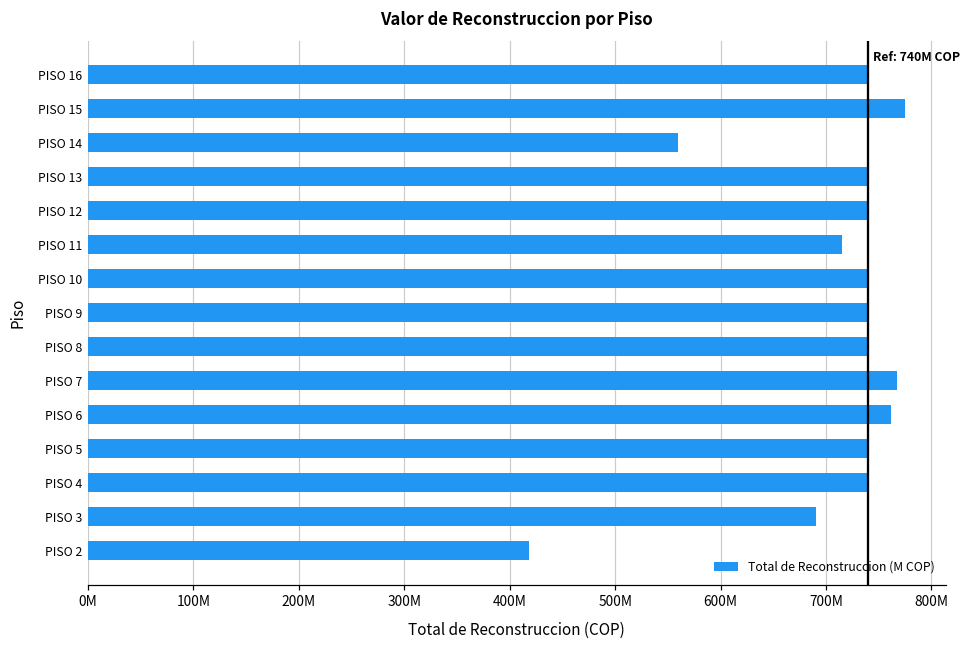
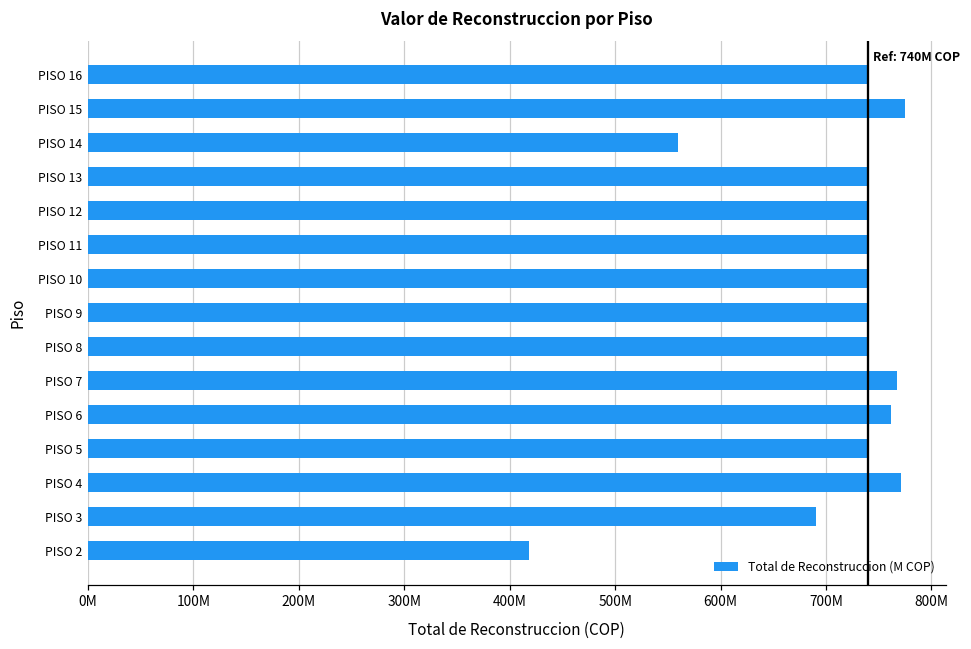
  {
    "PISO 15": 770000000,
    "PISO 14": 560000000,
    "PISO 13": 740000000,
    "PISO 12": 740000000,
-   "PISO 11": 720000000,
+   "PISO 11": 740000000,
    "PISO 10": 740000000,
    "PISO 9": 740000000,
    "PISO 8": 740000000,
    "PISO 7": 770000000,
    "PISO 6": 760000000,
    "PISO 5": 740000000,
-   "PISO 4": 740000000,
+   "PISO 4": 770000000,
    "PISO 3": 690000000,
    "PISO 2": 420000000
  }
